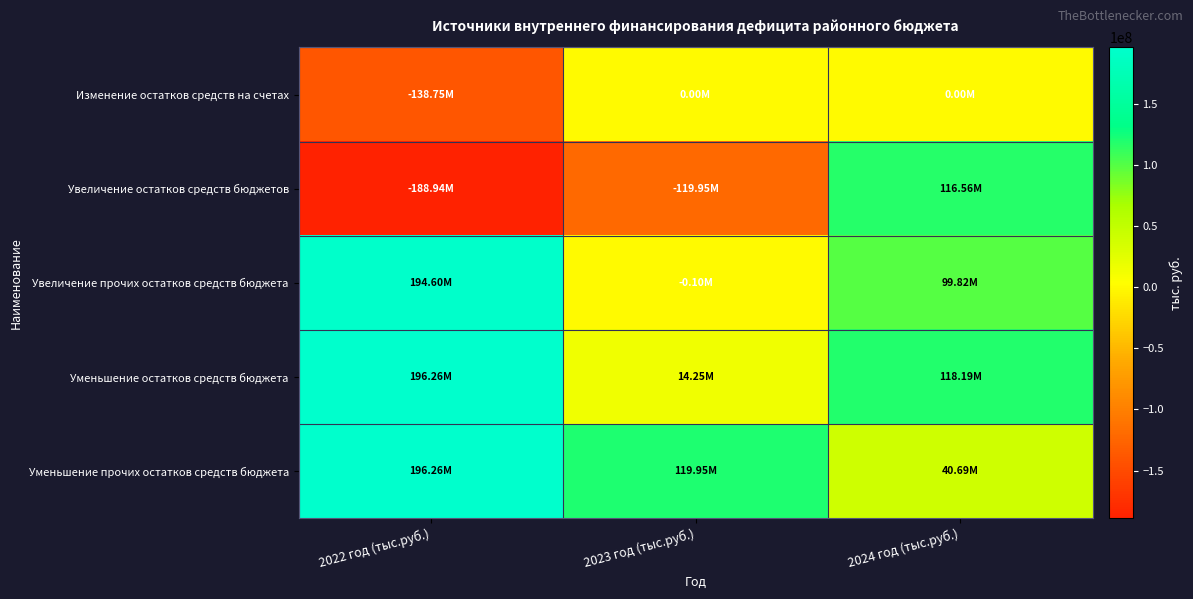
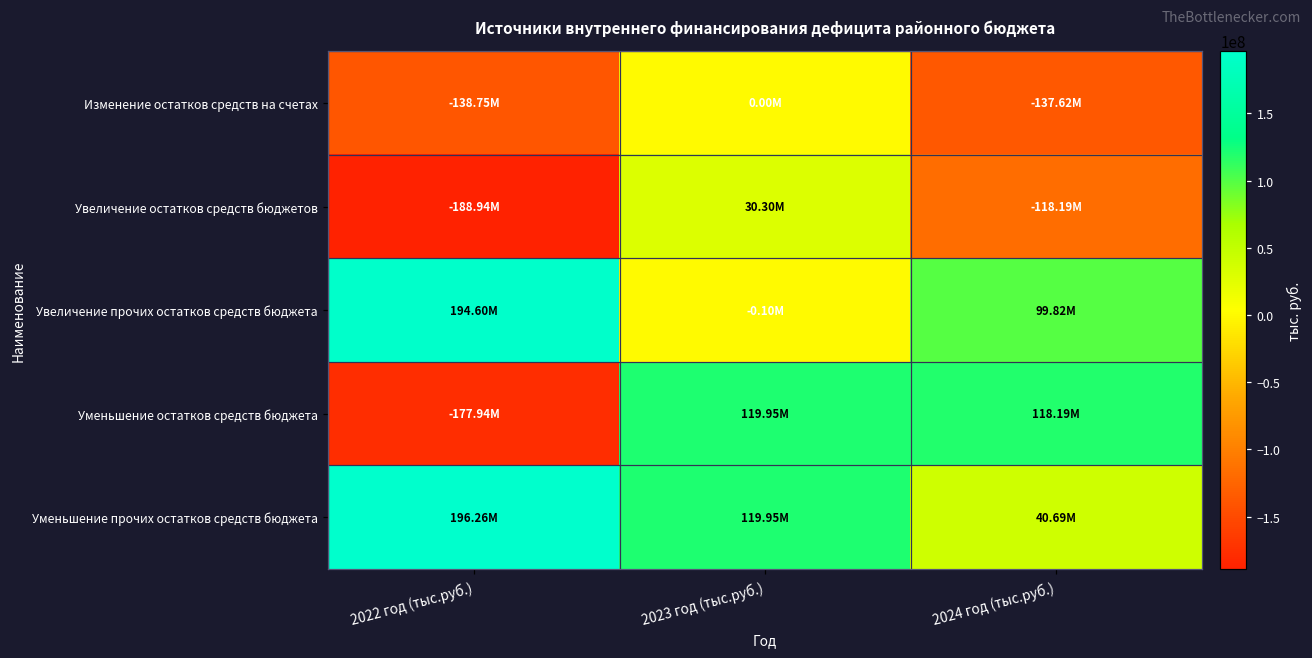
  {
    "Изменение остатков средств на счетах": {
      "2022 год (тыс.руб.)": "-138.75M",
      "2023 год (тыс.руб.)": "0.00M",
-     "2024 год (тыс.руб.)": "0.00M"
+     "2024 год (тыс.руб.)": "-137.62M"
    },
    "Увеличение остатков средств бюджетов": {
      "2022 год (тыс.руб.)": "-188.94M",
-     "2023 год (тыс.руб.)": "-119.95M",
-     "2024 год (тыс.руб.)": "116.56M"
+     "2023 год (тыс.руб.)": "30.30M",
+     "2024 год (тыс.руб.)": "-118.19M"
    },
    "Увеличение прочих остатков средств бюджета": {
      "2022 год (тыс.руб.)": "194.60M",
      "2023 год (тыс.руб.)": "-0.10M",
      "2024 год (тыс.руб.)": "99.82M"
    },
    "Уменьшение остатков средств бюджета": {
-     "2022 год (тыс.руб.)": "196.26M",
-     "2023 год (тыс.руб.)": "14.25M",
+     "2022 год (тыс.руб.)": "-177.94M",
+     "2023 год (тыс.руб.)": "119.95M",
      "2024 год (тыс.руб.)": "118.19M"
    },
    "Уменьшение прочих остатков средств бюджета": {
      "2022 год (тыс.руб.)": "196.26M",
      "2023 год (тыс.руб.)": "119.95M",
      "2024 год (тыс.руб.)": "40.69M"
    }
  }
